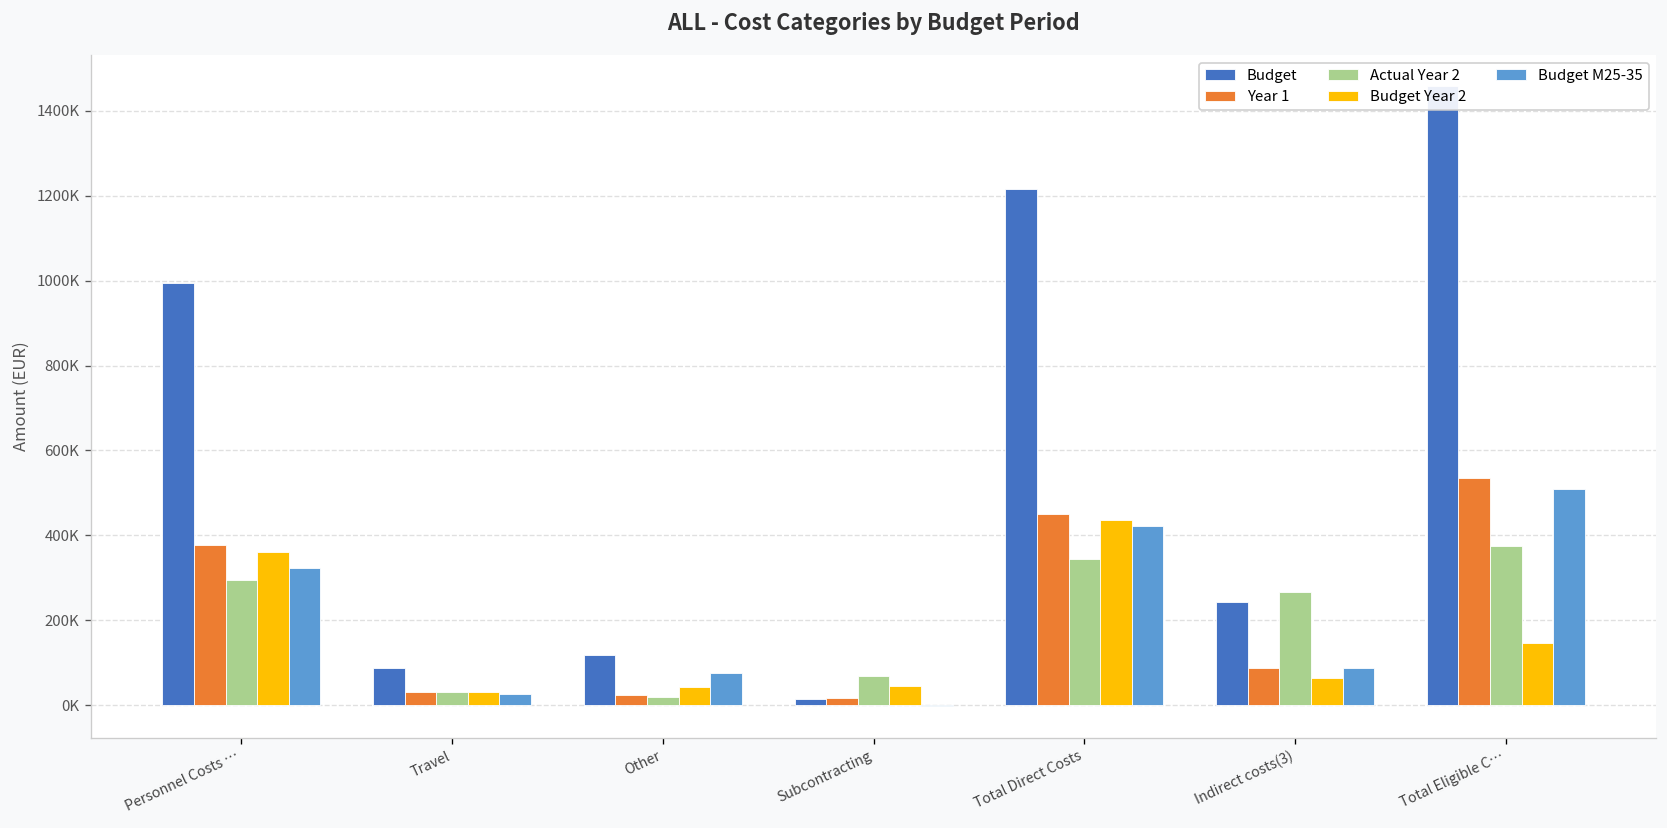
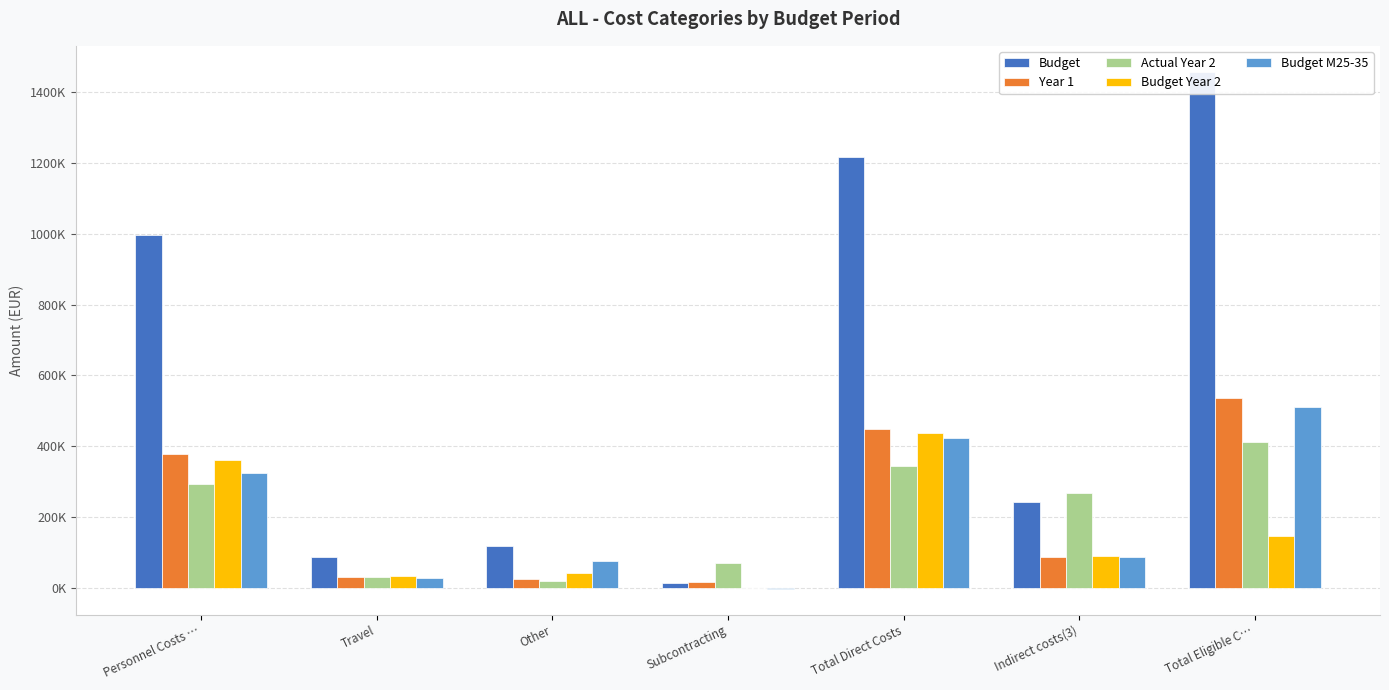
  {
    "Year 1": {
      "Personnel Costs …": 380000,
      "Travel": 30000,
      "Other": 20000,
      "Subcontracting": 20000,
      "Total Direct Costs": 450000,
      "Indirect costs(3)": 90000,
      "Total Eligible C…": 540000
    },
    "Actual Year 2": {
      "Personnel Costs …": 290000,
      "Travel": 30000,
      "Other": 20000,
      "Subcontracting": 70000,
      "Total Direct Costs": 340000,
      "Indirect costs(3)": 270000,
-     "Total Eligible C…": 370000
+     "Total Eligible C…": 410000
    },
    "Budget Year 2": {
      "Personnel Costs …": 360000,
      "Travel": 30000,
      "Other": 40000,
-     "Subcontracting": 50000,
+     "Subcontracting": 0,
      "Total Direct Costs": 440000,
-     "Indirect costs(3)": 60000,
+     "Indirect costs(3)": 90000,
      "Total Eligible C…": 150000
    }
  }
